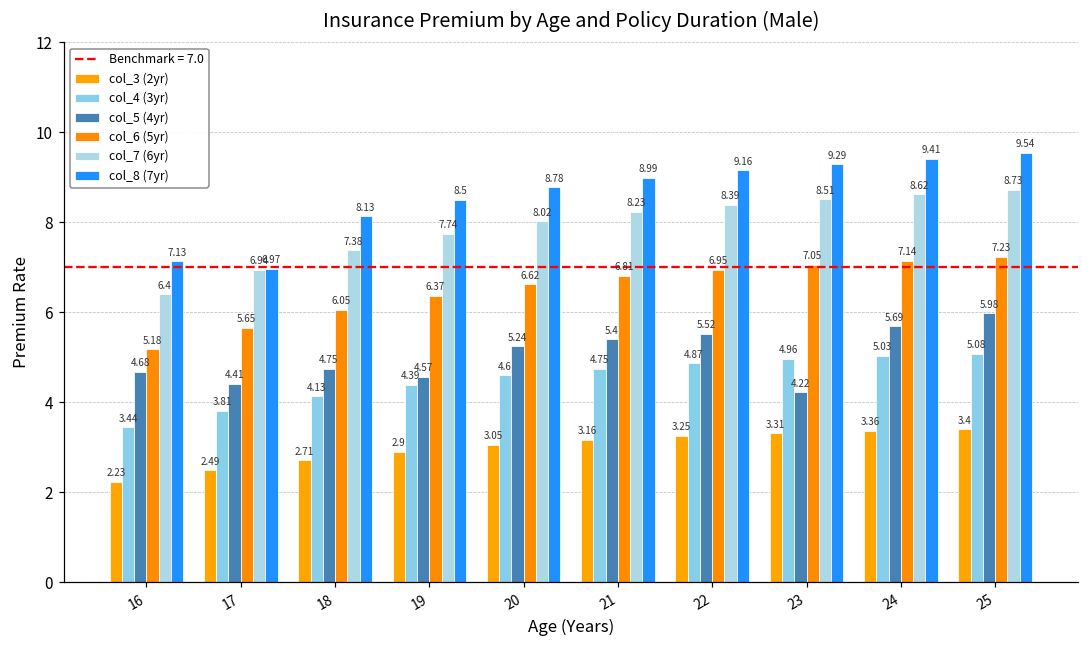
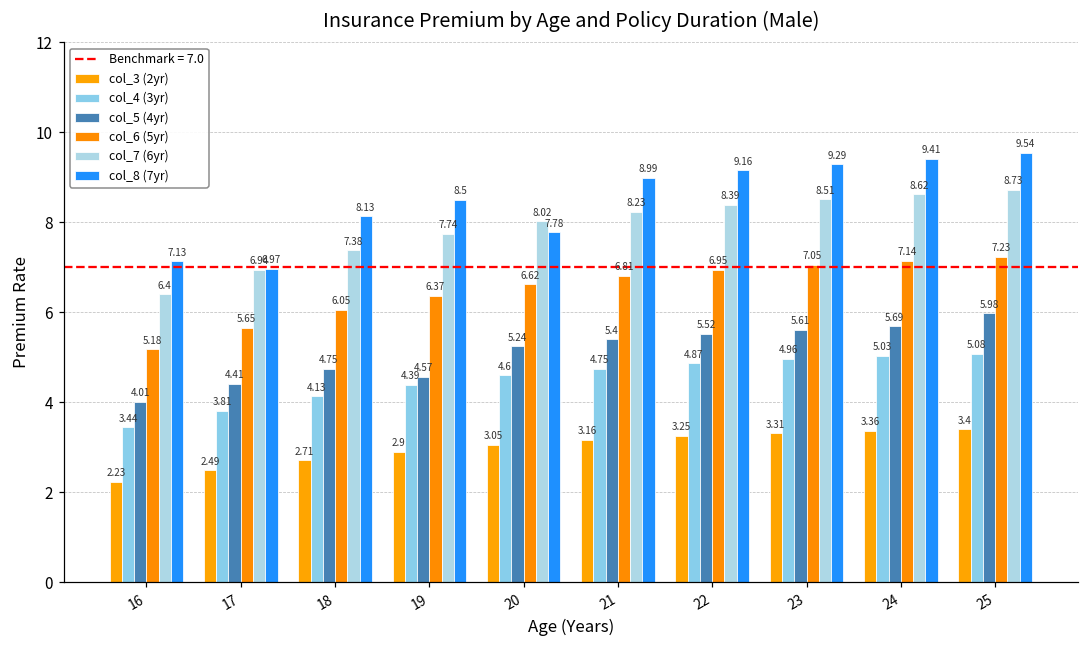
  {
    "col_5 (4yr)": {
-     "16": 4.68,
+     "16": 4.01,
      "17": 4.41,
      "18": 4.75,
      "19": 4.57,
      "20": 5.24,
      "21": 5.4,
      "22": 5.52,
-     "23": 4.22,
+     "23": 5.61,
      "24": 5.69,
      "25": 5.98
    },
    "col_8 (7yr)": {
      "16": 7.13,
      "18": 8.13,
      "19": 8.5,
-     "20": 8.78,
+     "20": 7.78,
      "21": 8.99,
      "22": 9.16,
      "23": 9.29,
      "24": 9.41,
      "25": 9.54
    }
  }
